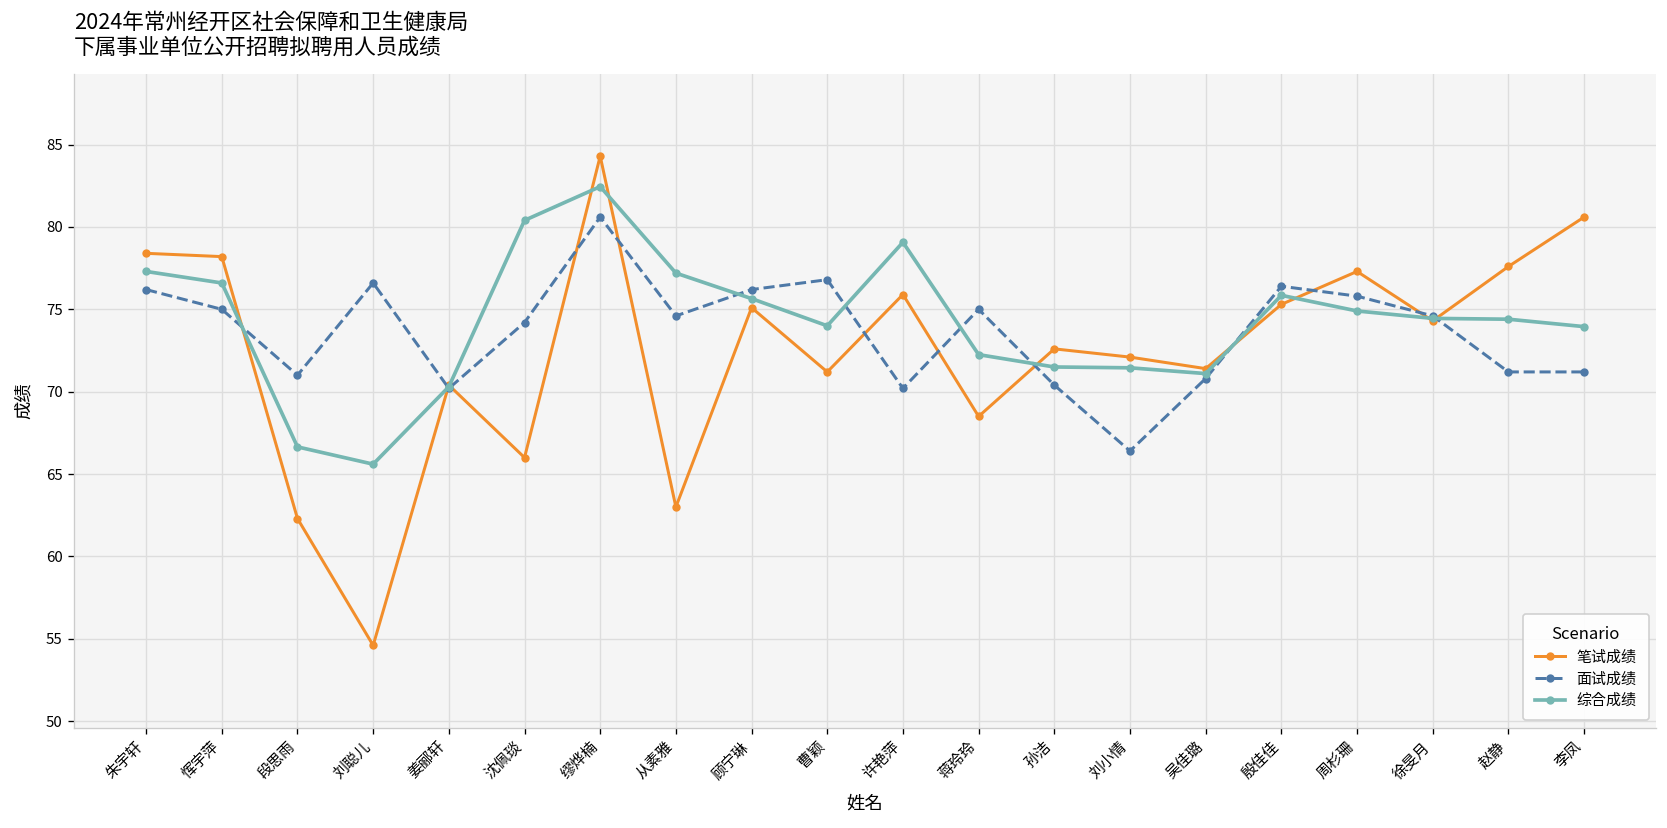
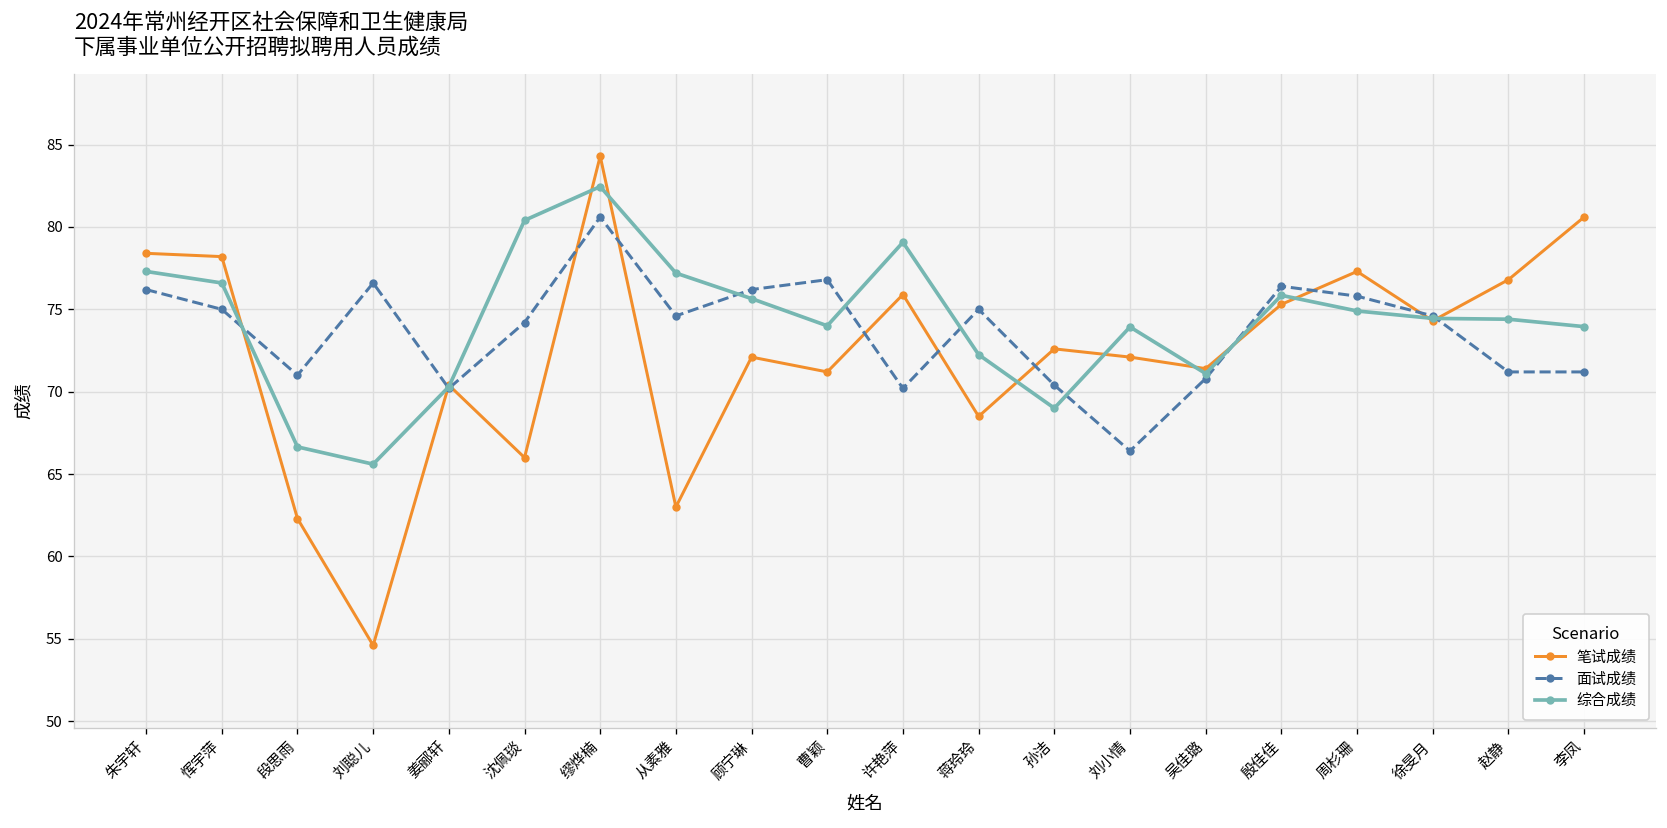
  {
    "笔试成绩": {
      "朱宇轩": 78.4,
      "恽宇萍": 78.2,
      "段思雨": 62.3,
      "刘聪儿": 54.6,
      "沈佩琰": 66.0,
      "缪烨楠": 84.3,
      "从素雅": 63.0,
-     "顾宁琳": 75.1,
+     "顾宁琳": 72.1,
      "曹颖": 71.2,
      "许艳萍": 75.9,
      "蒋玲玲": 68.5,
      "孙洁": 72.6,
      "刘小情": 72.1,
      "吴佳璐": 71.4,
      "殷佳佳": 75.3,
      "周杉珊": 77.3,
-     "赵静": 77.6,
+     "赵静": 76.8,
      "李凤": 80.6
    },
    "面试成绩": {
      "朱宇轩": 76.2,
      "恽宇萍": 75.0,
      "段思雨": 71.0,
      "刘聪儿": 76.6,
      "沈佩琰": 74.2,
      "缪烨楠": 80.6,
      "从素雅": 74.6,
      "顾宁琳": 76.2,
      "曹颖": 76.8,
      "许艳萍": 70.2,
      "蒋玲玲": 75.0,
      "孙洁": 70.4,
      "刘小情": 66.4,
      "吴佳璐": 70.8,
      "殷佳佳": 76.4,
      "周杉珊": 75.8,
      "赵静": 71.2,
      "李凤": 71.2
    },
    "综合成绩": {
      "朱宇轩": 77.3,
      "恽宇萍": 76.6,
      "段思雨": 66.7,
      "刘聪儿": 65.6,
      "沈佩琰": 80.4,
      "缪烨楠": 82.5,
      "从素雅": 77.2,
      "顾宁琳": 75.7,
      "曹颖": 74.0,
      "许艳萍": 79.1,
      "蒋玲玲": 72.3,
-     "孙洁": 71.5,
-     "刘小情": 71.5,
+     "孙洁": 69.0,
+     "刘小情": 73.9,
      "吴佳璐": 71.1,
      "殷佳佳": 75.9,
      "周杉珊": 74.9,
      "赵静": 74.4,
      "李凤": 74.0
    }
  }
